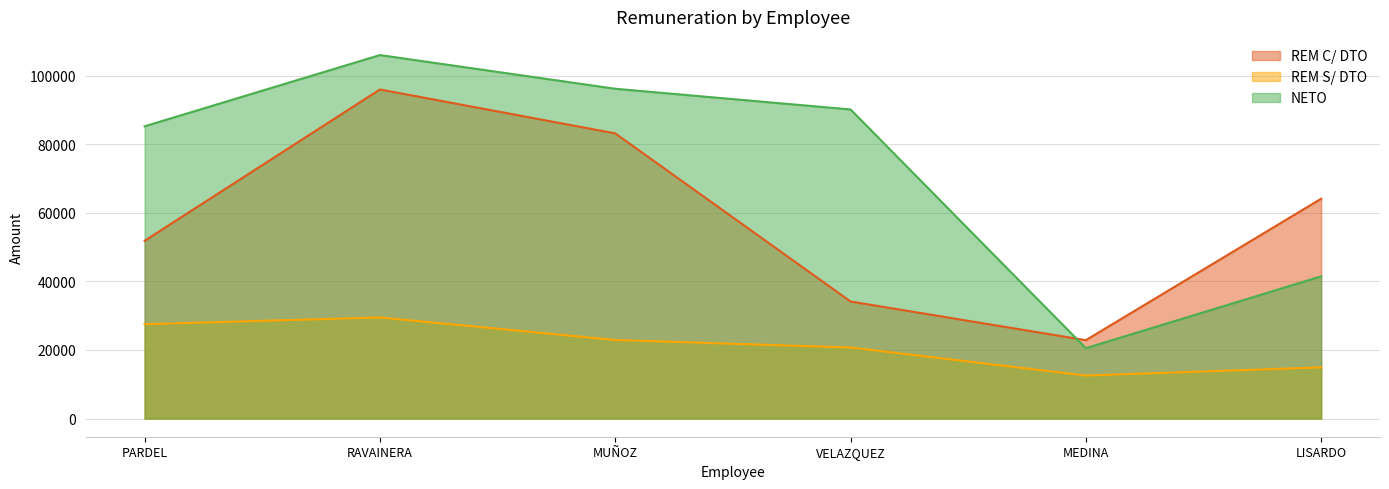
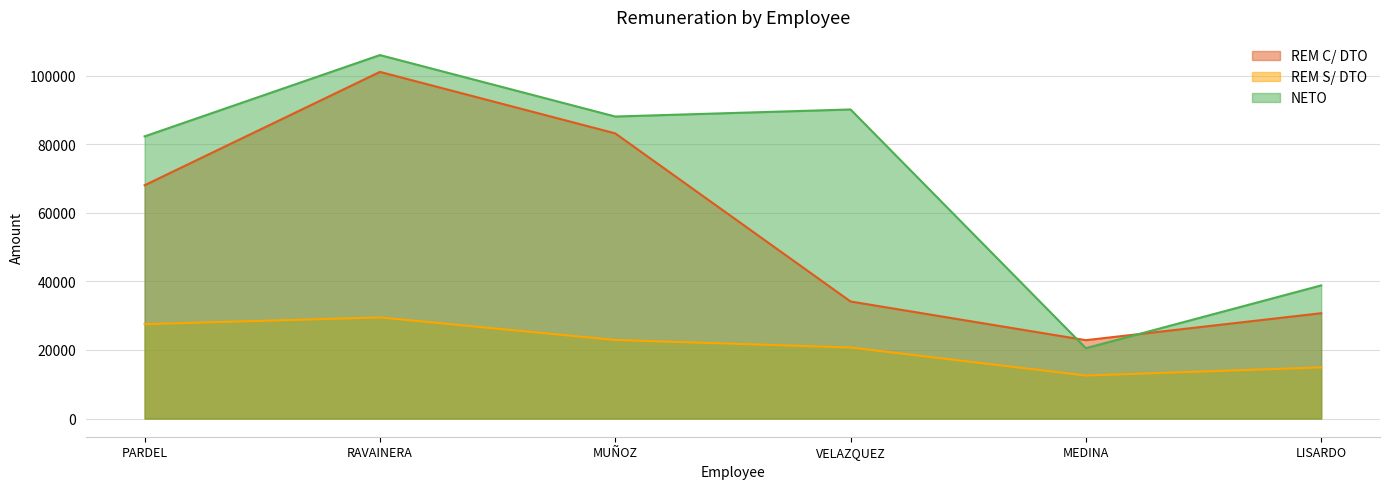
  {
    "REM C/ DTO": {
-     "PARDEL": 52000,
-     "RAVAINERA": 96000,
+     "PARDEL": 68000,
+     "RAVAINERA": 101000,
      "MUÑOZ": 83000,
      "VELAZQUEZ": 34000,
      "MEDINA": 23000,
-     "LISARDO": 64000
+     "LISARDO": 31000
    },
    "REM S/ DTO": {
      "PARDEL": 28000,
      "RAVAINERA": 29000,
      "MUÑOZ": 23000,
      "VELAZQUEZ": 21000,
      "MEDINA": 13000,
      "LISARDO": 15000
    },
    "NETO": {
-     "PARDEL": 85000,
+     "PARDEL": 82000,
      "RAVAINERA": 106000,
-     "MUÑOZ": 96000,
+     "MUÑOZ": 88000,
      "VELAZQUEZ": 90000,
      "MEDINA": 21000,
-     "LISARDO": 41000
+     "LISARDO": 39000
    }
  }
